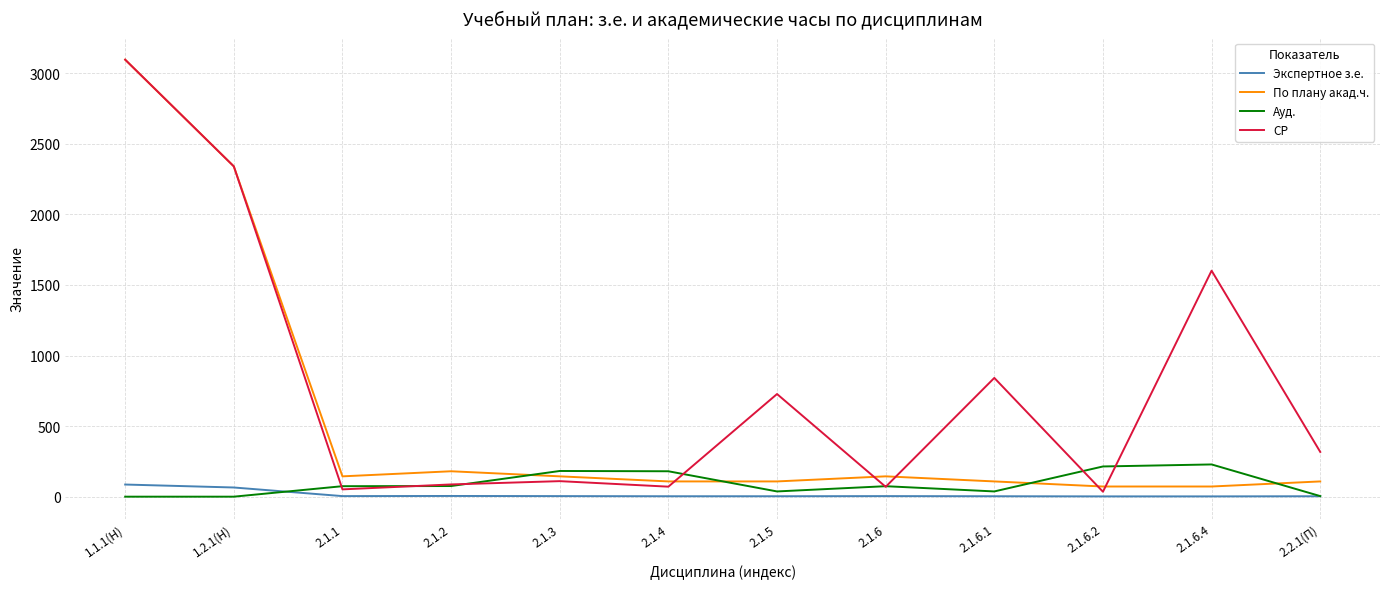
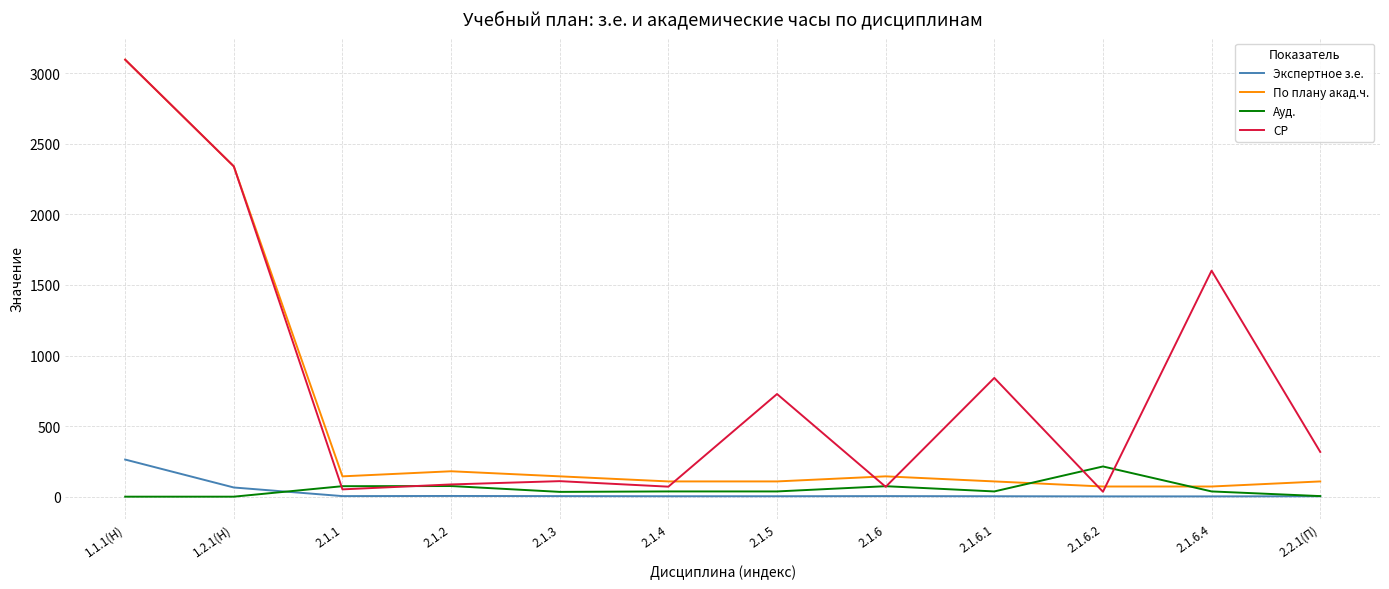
  {
    "Экспертное з.е.": {
-     "1.1.1(Н)": 90,
+     "1.1.1(Н)": 260,
      "1.2.1(Н)": 70,
      "2.1.1": 0,
      "2.1.2": 10,
      "2.1.3": 0,
      "2.1.4": 0,
      "2.1.5": 0,
      "2.1.6": 0,
      "2.1.6.1": 0,
      "2.1.6.2": 0,
      "2.1.6.4": 0
    },
    "По плану акад.ч.": {
      "2.1.1": 140,
      "2.1.2": 180,
      "2.1.3": 140,
      "2.1.4": 110,
      "2.1.5": 110,
      "2.1.6": 140,
      "2.1.6.1": 110,
      "2.1.6.2": 70,
      "2.1.6.4": 70,
      "2.2.1(П)": 110
    },
    "Ауд.": {
      "1.1.1(Н)": 0,
      "1.2.1(Н)": 0,
      "2.1.1": 70,
-     "2.1.3": 180,
-     "2.1.4": 180,
+     "2.1.3": 30,
+     "2.1.4": 40,
      "2.1.5": 40,
      "2.1.6.1": 40,
      "2.1.6.2": 210,
-     "2.1.6.4": 230
+     "2.1.6.4": 40
    },
    "СР": {
      "2.1.1": 50,
      "2.1.3": 110,
      "2.1.4": 70,
      "2.1.5": 730,
      "2.1.6.1": 840,
      "2.1.6.2": 30,
      "2.1.6.4": 1600,
      "2.2.1(П)": 320
    }
  }
